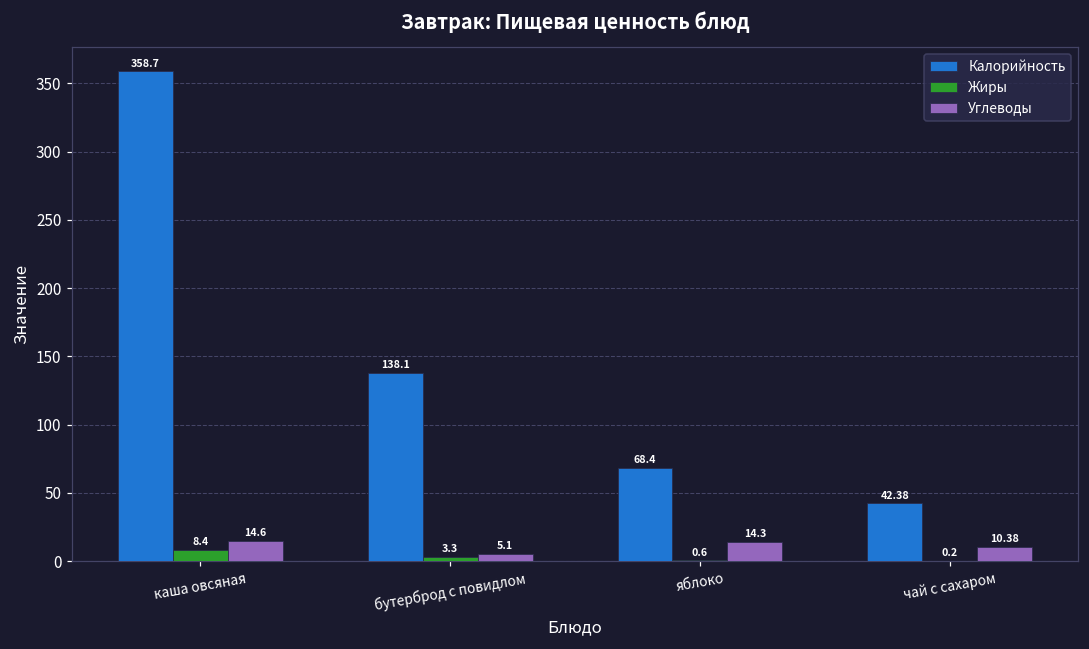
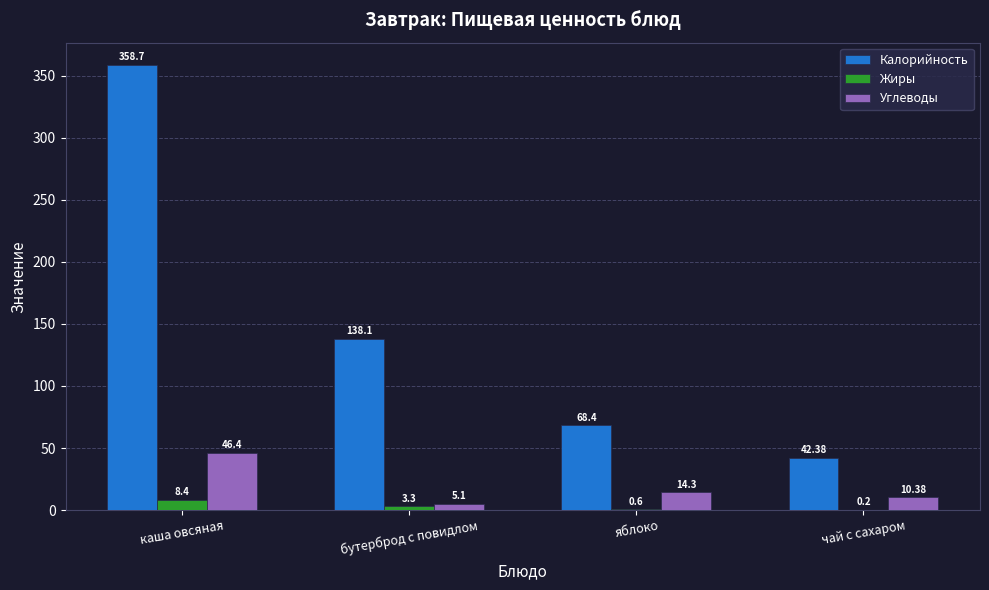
  {
    "Калорийность": {
      "каша овсяная": 358.7,
      "бутерброд с повидлом": 138.1,
      "яблоко": 68.4,
      "чай с сахаром": 42.38
    },
    "Жиры": {
      "каша овсяная": 8.4,
      "бутерброд с повидлом": 3.3,
      "яблоко": 0.6,
      "чай с сахаром": 0.2
    },
    "Углеводы": {
-     "каша овсяная": 14.6,
+     "каша овсяная": 46.4,
      "бутерброд с повидлом": 5.1,
      "яблоко": 14.3,
      "чай с сахаром": 10.38
    }
  }
